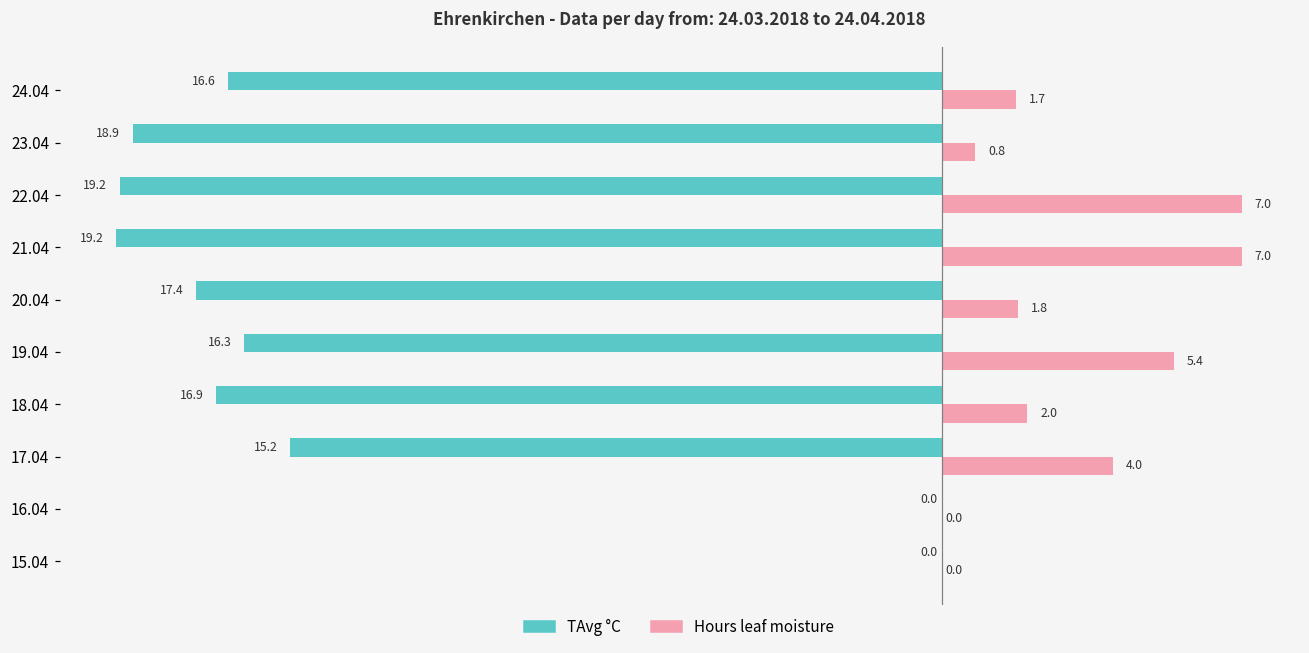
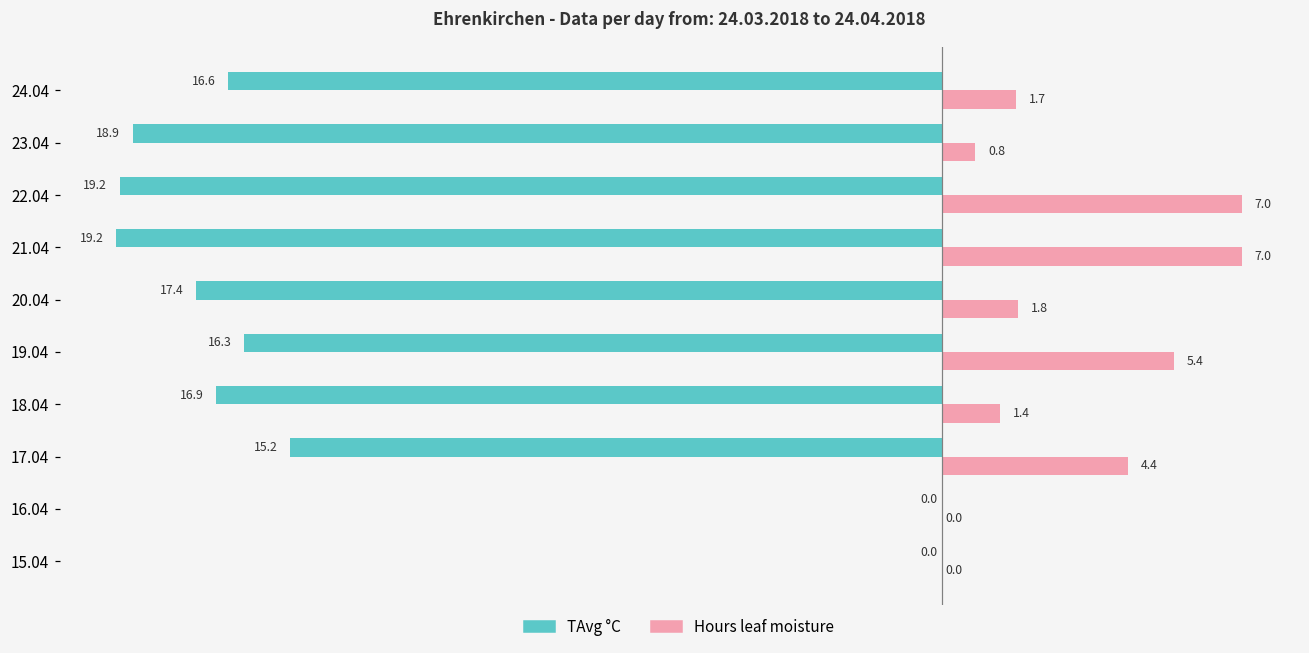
  {
    "TAvg °C": {
      "16.04": 0.0,
      "15.04": 0.0
    },
    "Hours leaf moisture": {
      "24.04": 1.7,
      "23.04": 0.8,
      "22.04": 7.0,
      "21.04": 7.0,
      "20.04": 1.8,
      "19.04": 5.4,
-     "18.04": 2.0,
-     "17.04": 4.0,
+     "18.04": 1.4,
+     "17.04": 4.4,
      "16.04": 0.0,
      "15.04": 0.0
    }
  }
